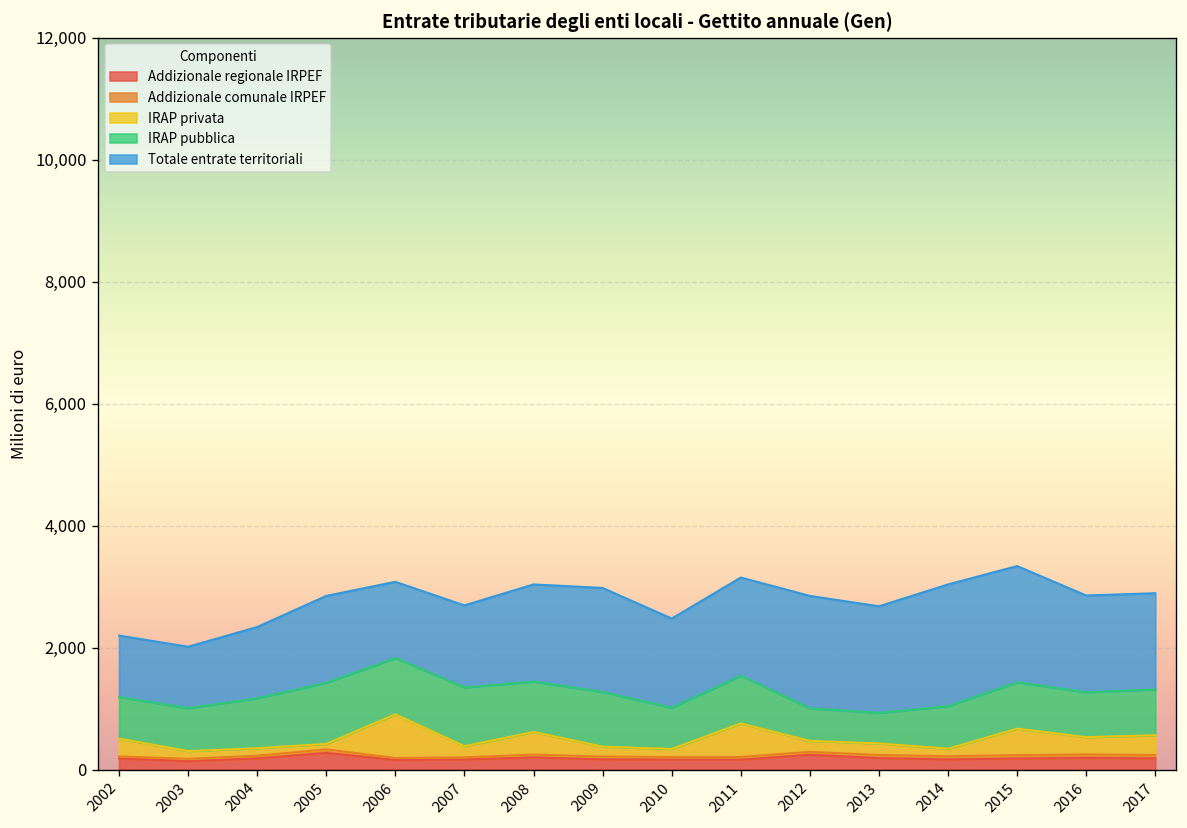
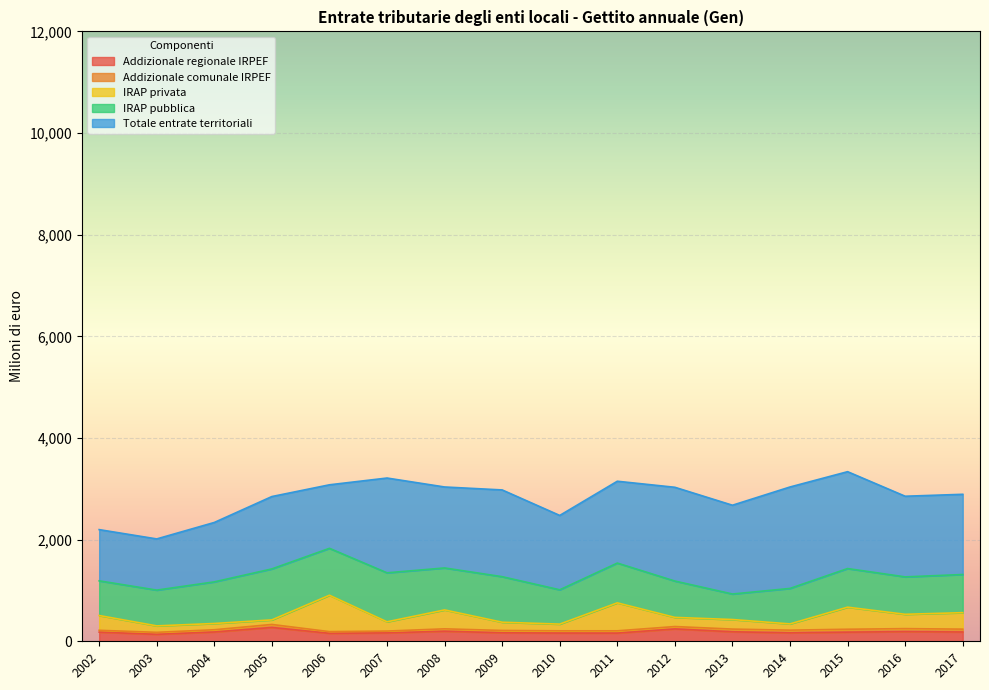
  {
    "IRAP privata": {
      "2002": "300",
      "2003": "100",
      "2004": "100",
      "2005": "100",
      "2006": "700",
      "2007": "200",
      "2008": "400",
      "2009": "200",
      "2010": "100",
      "2011": "600",
      "2012": "200",
      "2013": "200",
      "2014": "100",
      "2015": "400",
      "2016": "300",
      "2017": "300"
    },
    "IRAP pubblica": {
      "2002": "700",
      "2003": "700",
      "2004": "800",
      "2005": "1,000",
      "2006": "900",
      "2007": "1,000",
      "2008": "800",
      "2009": "900",
      "2010": "700",
      "2011": "800",
-     "2012": "500",
+     "2012": "700",
      "2013": "500",
      "2014": "700",
      "2015": "800",
      "2016": "700",
      "2017": "800"
    },
    "Totale entrate territoriali": {
      "2002": "1,000",
      "2003": "1,000",
      "2004": "1,200",
      "2005": "1,400",
      "2006": "1,300",
-     "2007": "1,300",
+     "2007": "1,900",
      "2008": "1,600",
      "2009": "1,700",
      "2010": "1,500",
      "2011": "1,600",
      "2012": "1,800",
      "2013": "1,700",
      "2014": "2,000",
      "2015": "1,900",
      "2016": "1,600",
      "2017": "1,600"
    }
  }
